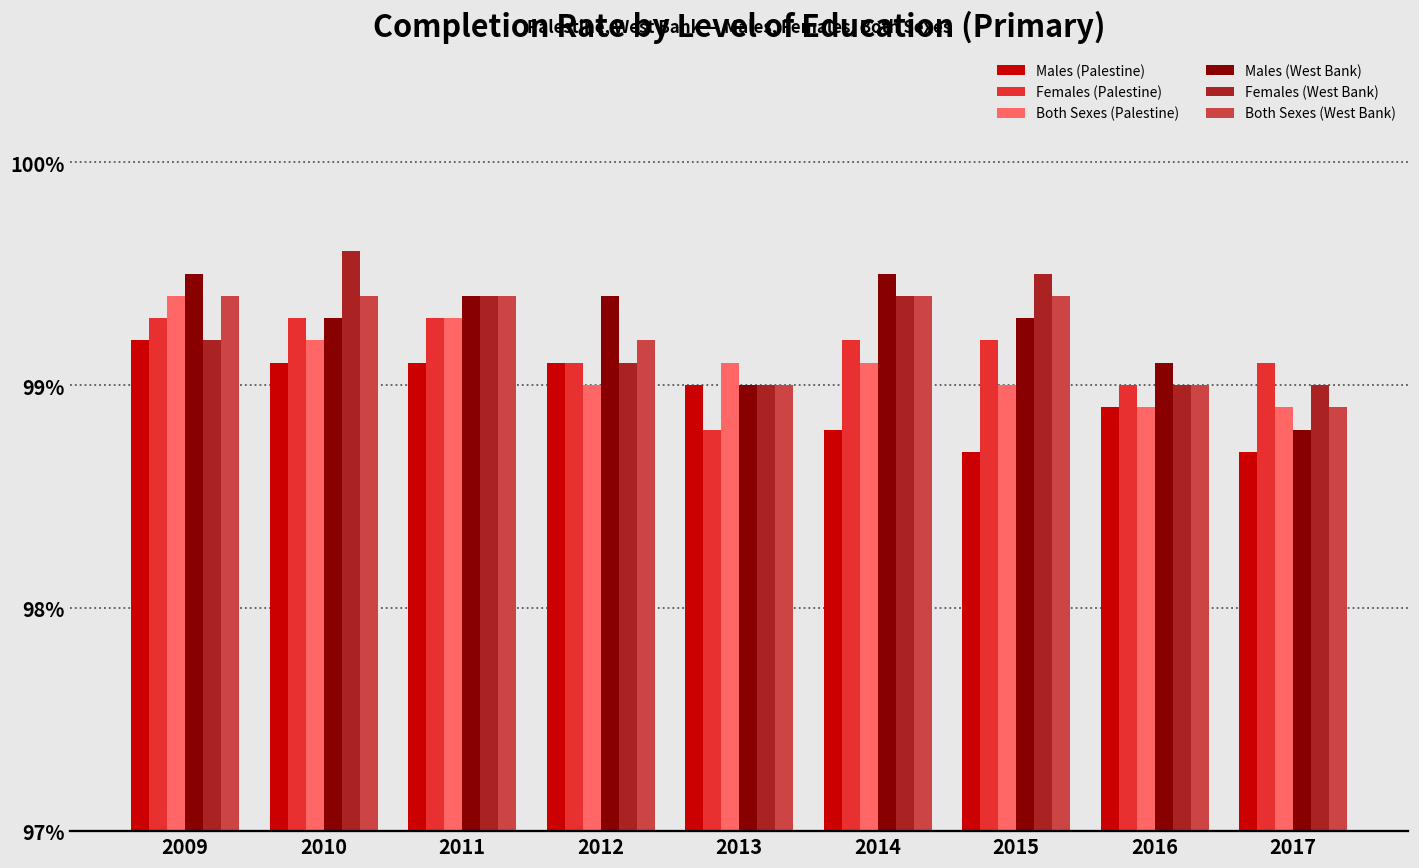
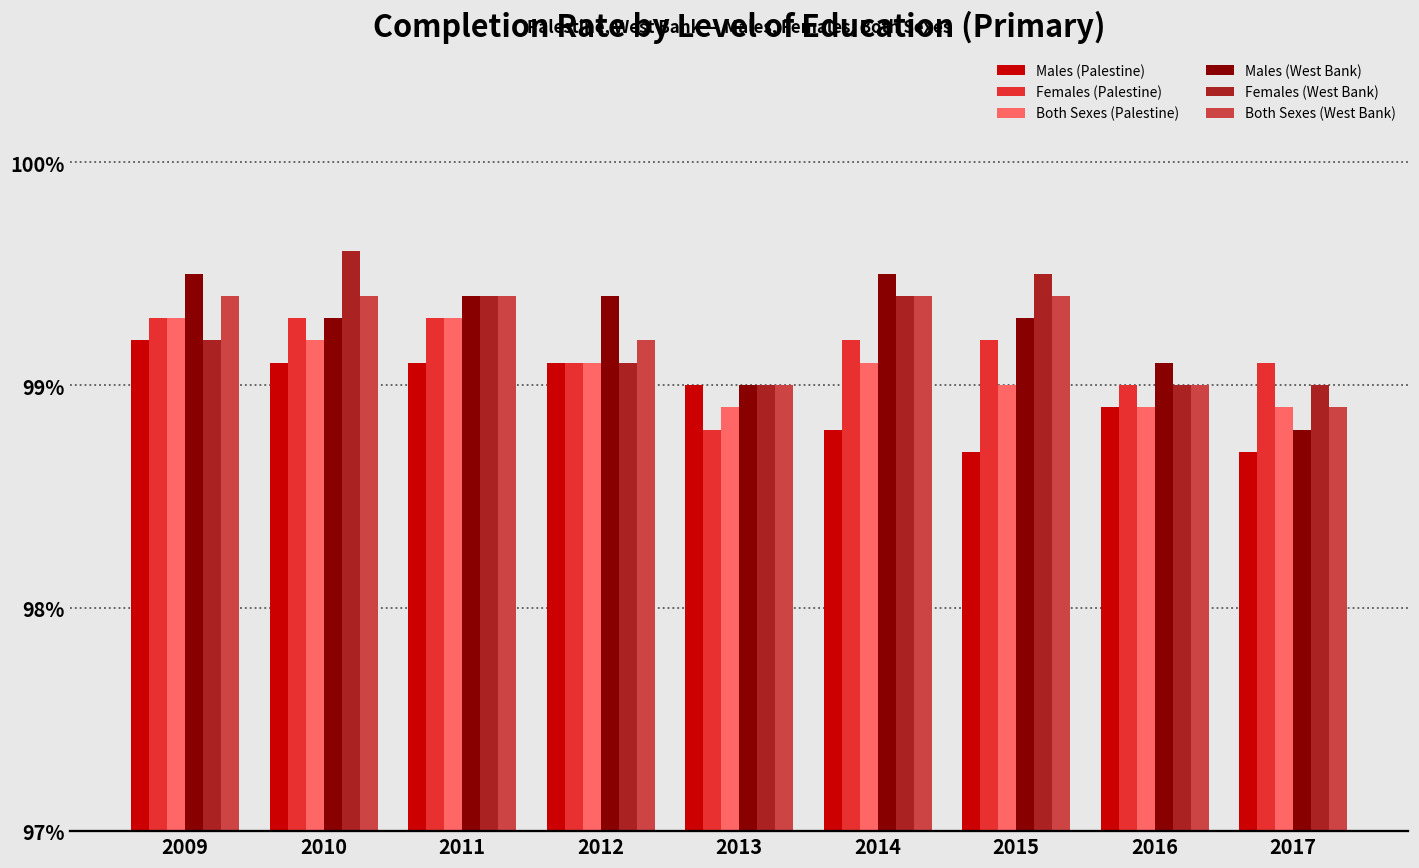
  {
    "Both Sexes (Palestine)": {
-     "2009": "99.4%",
+     "2009": "99.3%",
      "2010": "99.2%",
      "2011": "99.3%",
-     "2012": "99.0%",
-     "2013": "99.1%",
+     "2012": "99.1%",
+     "2013": "98.9%",
      "2014": "99.1%",
      "2015": "99.0%",
      "2016": "98.9%",
      "2017": "98.9%"
    }
  }
